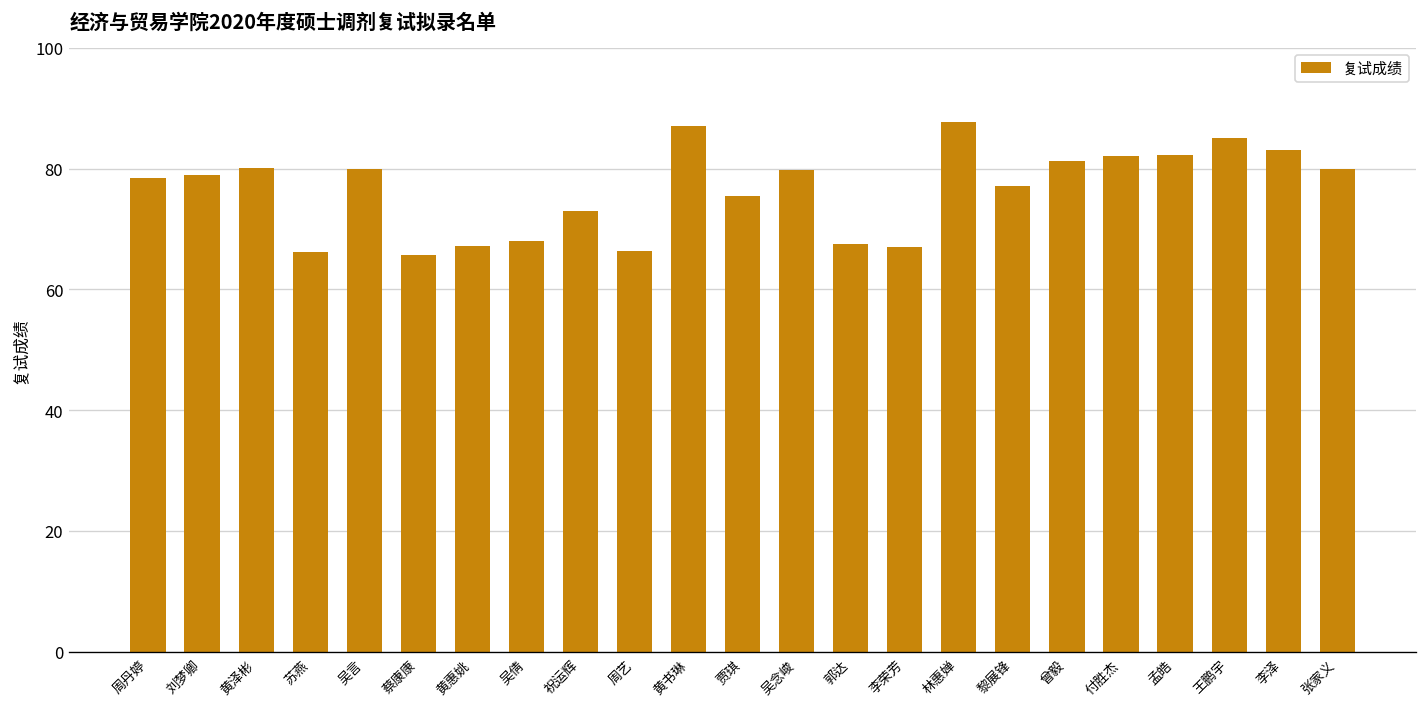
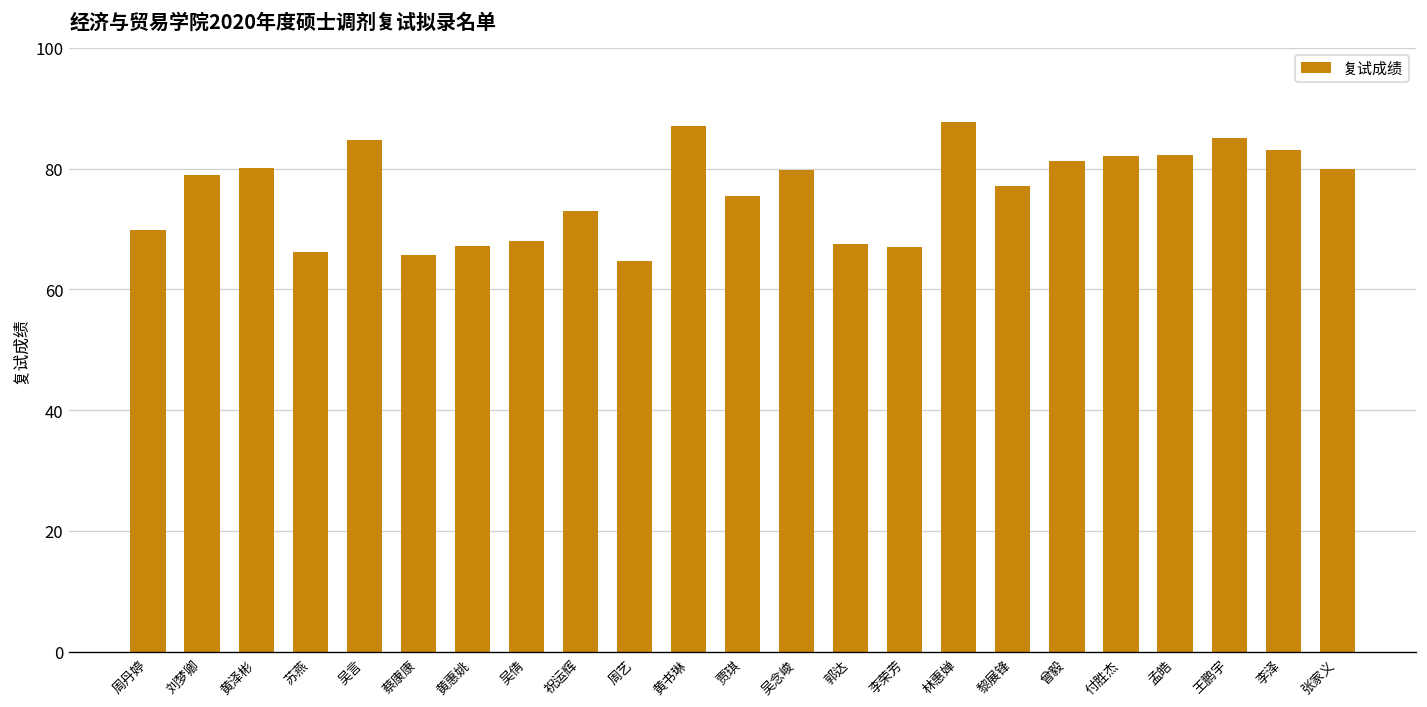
  {
-   "周丹婷": 78,
+   "周丹婷": 70,
    "刘梦卿": 79,
    "黄泽彬": 80,
    "苏燕": 66,
-   "吴言": 80,
+   "吴言": 85,
    "蔡康康": 66,
    "黄惠姚": 67,
    "吴倩": 68,
    "祝运辉": 73,
-   "周艺": 66,
+   "周艺": 65,
    "黄书琳": 87,
    "贾琪": 75,
    "吴念峻": 80,
    "郭达": 67,
    "李荣芳": 67,
    "林惠婵": 88,
    "黎展锋": 77,
    "曾毅": 81,
    "付胜杰": 82,
    "孟皓": 82,
    "王鹏宇": 85,
    "李泽": 83,
    "张家义": 80
  }
